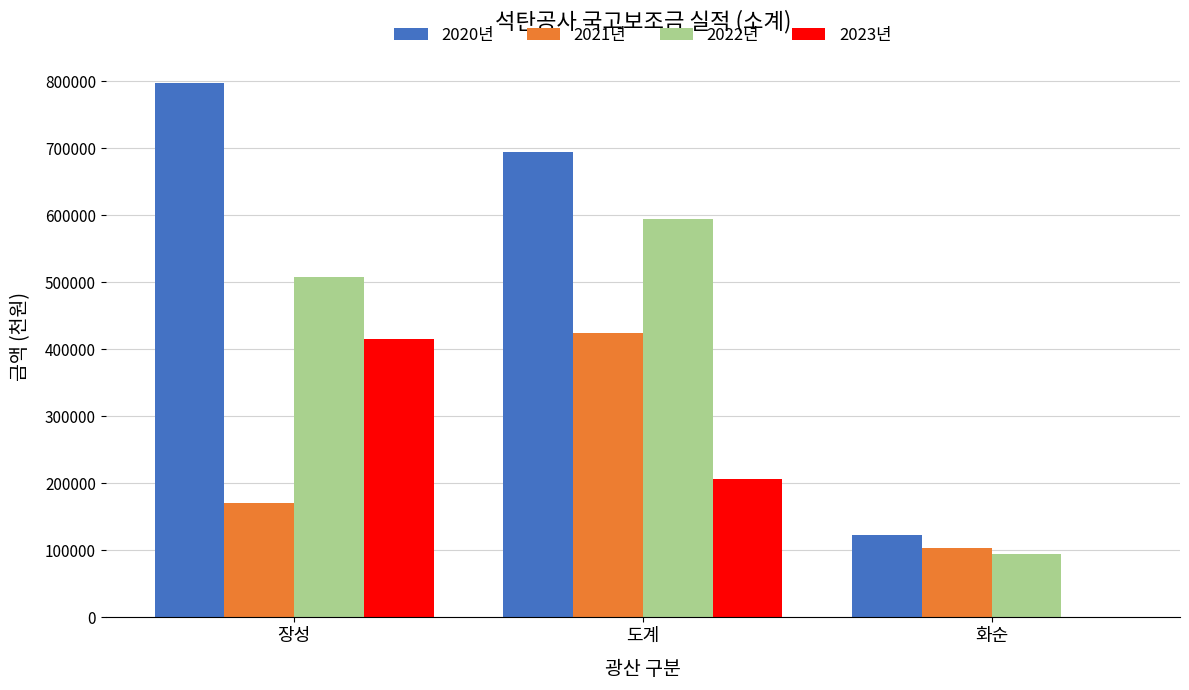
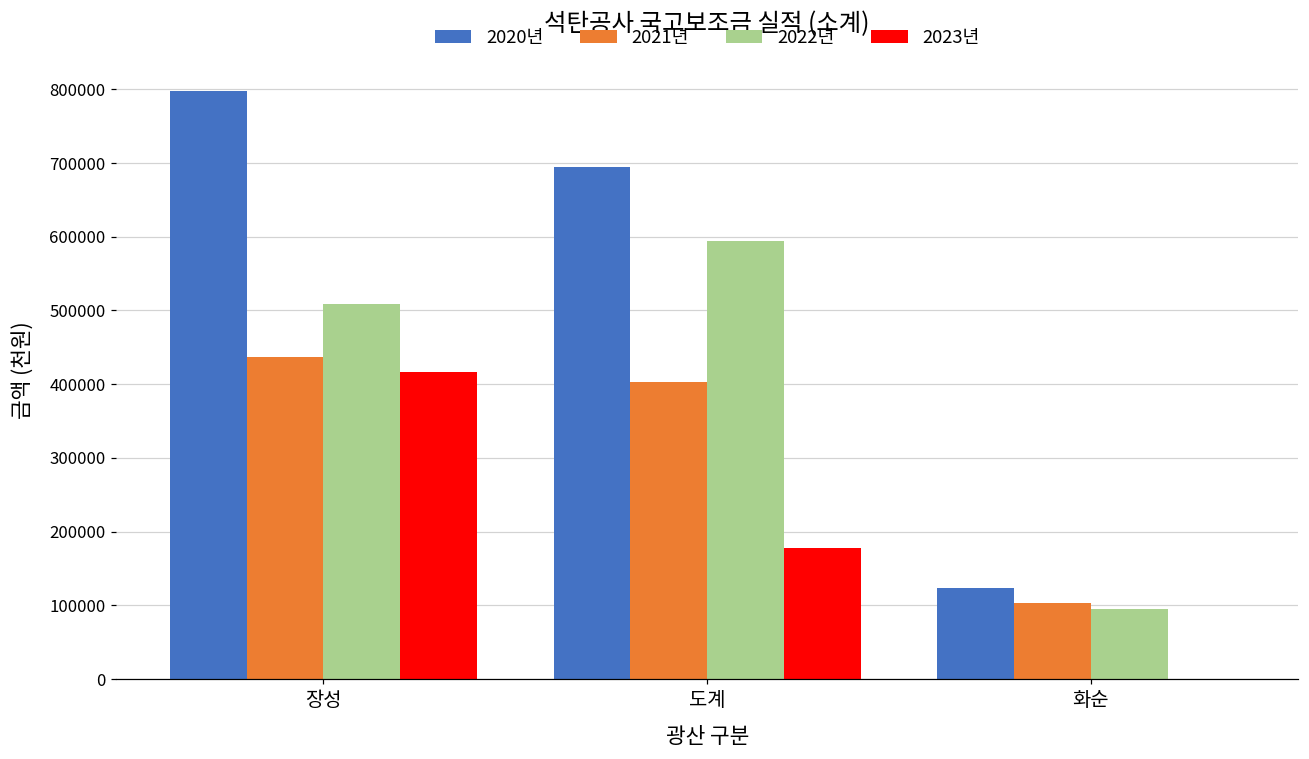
  {
    "2020년": {
      "장성": 800000,
      "도계": 690000,
      "화순": 120000
    },
    "2021년": {
-     "장성": 170000,
-     "도계": 420000,
+     "장성": 440000,
+     "도계": 400000,
      "화순": 100000
    },
    "2022년": {
      "장성": 510000,
      "도계": 590000,
      "화순": 90000
    },
    "2023년": {
      "장성": 420000,
-     "도계": 210000,
+     "도계": 180000,
      "화순": 0
    }
  }
